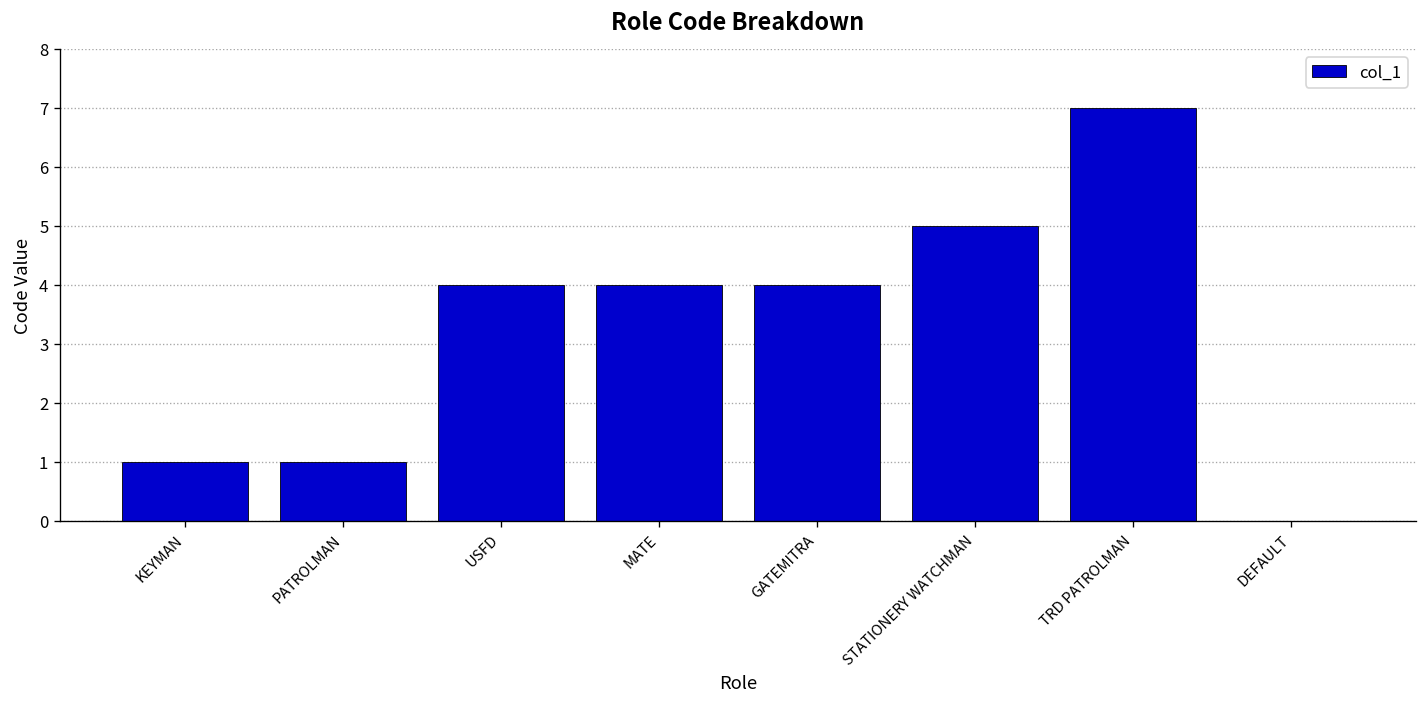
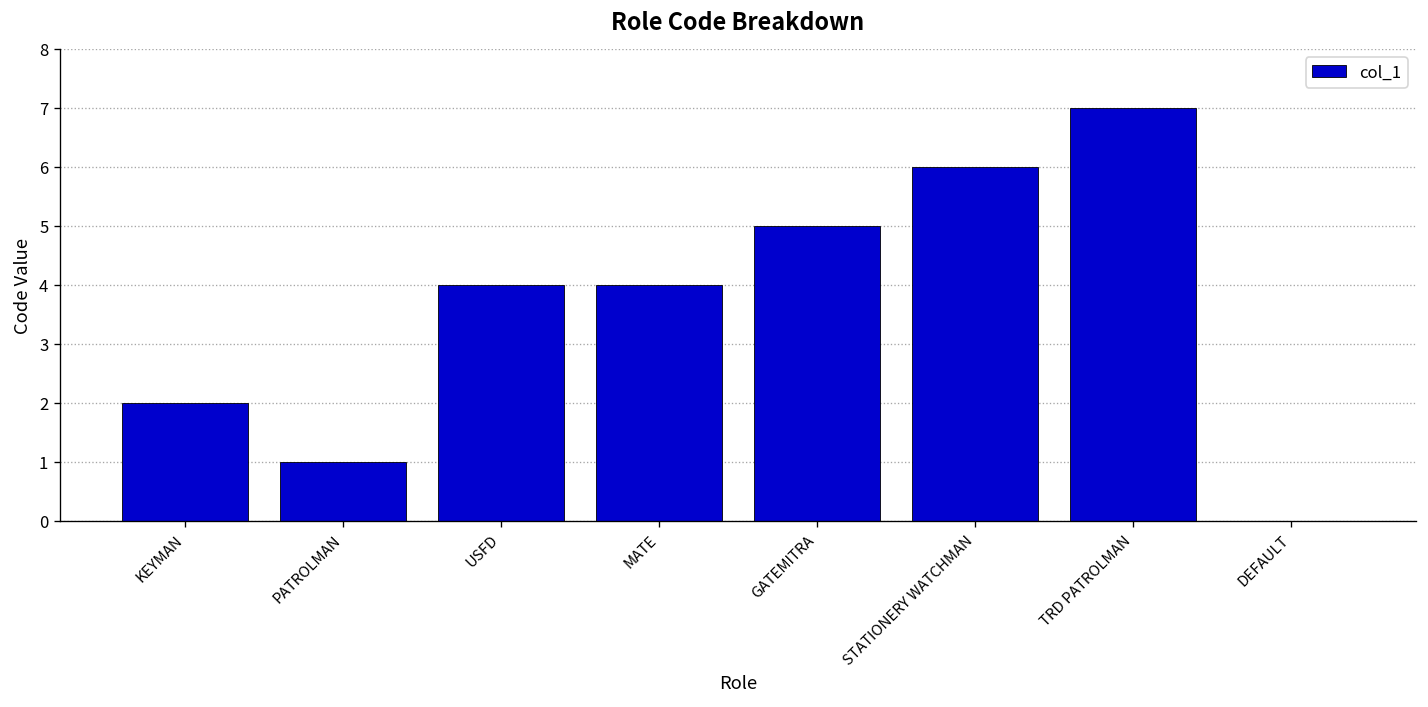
  {
-   "KEYMAN": 1,
+   "KEYMAN": 2,
    "PATROLMAN": 1,
    "USFD": 4,
    "MATE": 4,
-   "GATEMITRA": 4,
-   "STATIONERY WATCHMAN": 5,
+   "GATEMITRA": 5,
+   "STATIONERY WATCHMAN": 6,
    "TRD PATROLMAN": 7,
    "DEFAULT": 0
  }
